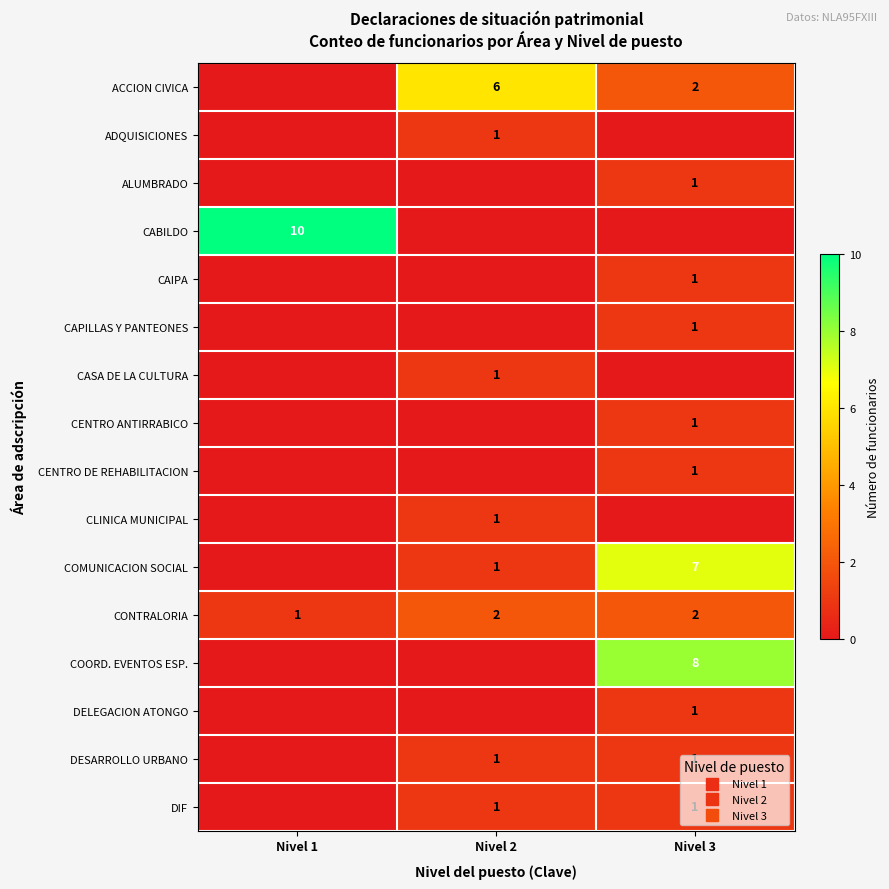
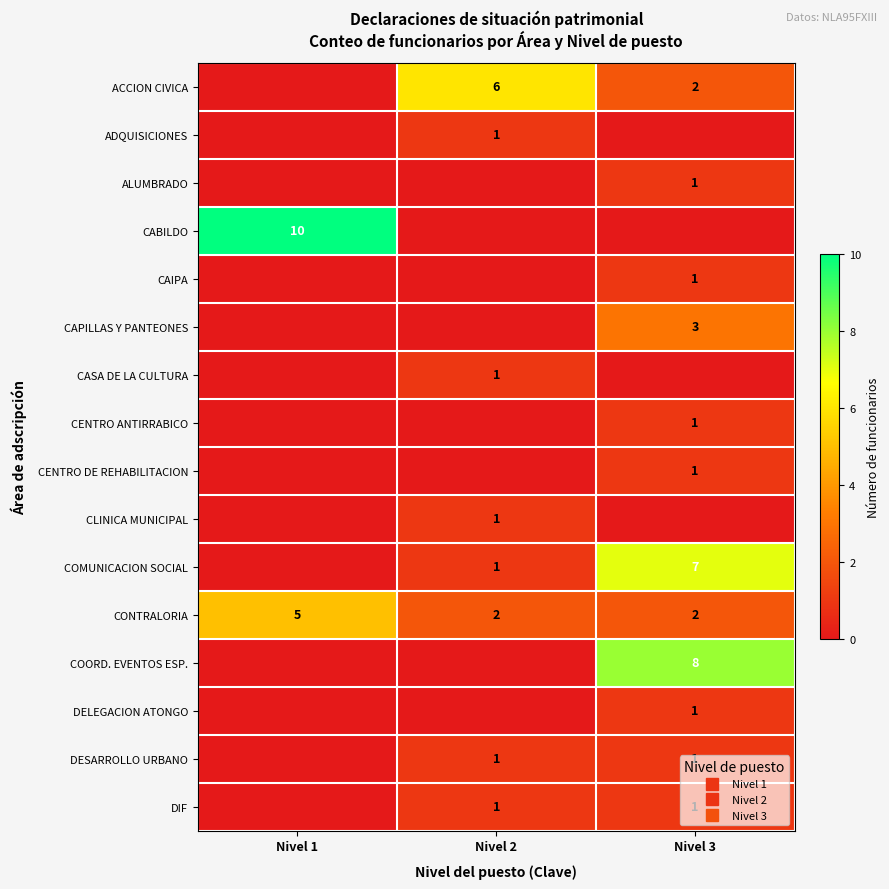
  {
    "ACCION CIVICA": {
      "Nivel 2": 6,
      "Nivel 3": 2
    },
    "ADQUISICIONES": {
      "Nivel 2": 1
    },
    "ALUMBRADO": {
      "Nivel 3": 1
    },
    "CABILDO": {
      "Nivel 1": 10
    },
    "CAIPA": {
      "Nivel 3": 1
    },
    "CAPILLAS Y PANTEONES": {
-     "Nivel 3": 1
+     "Nivel 3": 3
    },
    "CASA DE LA CULTURA": {
      "Nivel 2": 1
    },
    "CENTRO ANTIRRABICO": {
      "Nivel 3": 1
    },
    "CENTRO DE REHABILITACION": {
      "Nivel 3": 1
    },
    "CLINICA MUNICIPAL": {
      "Nivel 2": 1
    },
    "COMUNICACION SOCIAL": {
      "Nivel 2": 1,
      "Nivel 3": 7
    },
    "CONTRALORIA": {
-     "Nivel 1": 1,
+     "Nivel 1": 5,
      "Nivel 2": 2,
      "Nivel 3": 2
    },
    "COORD. EVENTOS ESP.": {
      "Nivel 3": 8
    },
    "DELEGACION ATONGO": {
      "Nivel 3": 1
    },
    "DESARROLLO URBANO": {
      "Nivel 2": 1
    },
    "DIF": {
      "Nivel 2": 1
    }
  }
